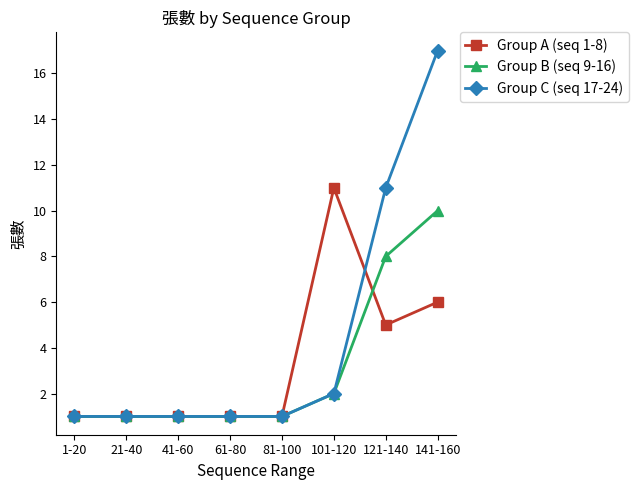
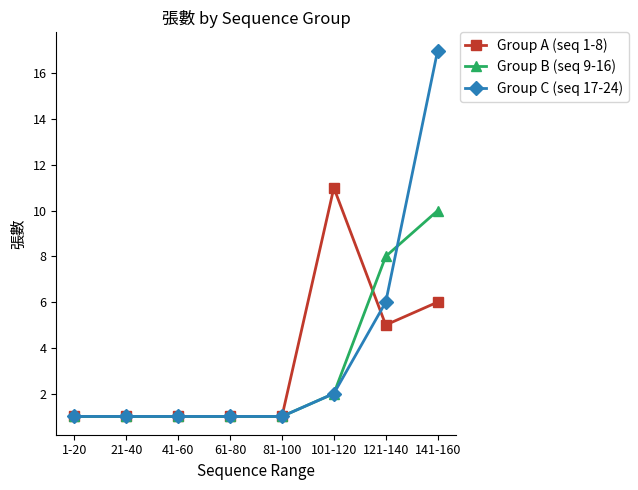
  {
    "Group A (seq 1-8)": {
      "101-120": 11,
      "121-140": 5,
      "141-160": 6
    },
    "Group B (seq 9-16)": {
      "121-140": 8,
      "141-160": 10
    },
    "Group C (seq 17-24)": {
-     "121-140": 11,
+     "121-140": 6,
      "141-160": 17
    }
  }
